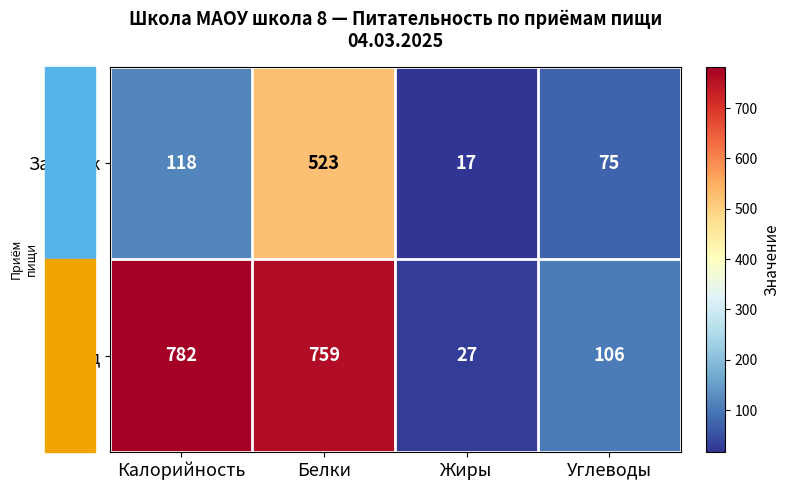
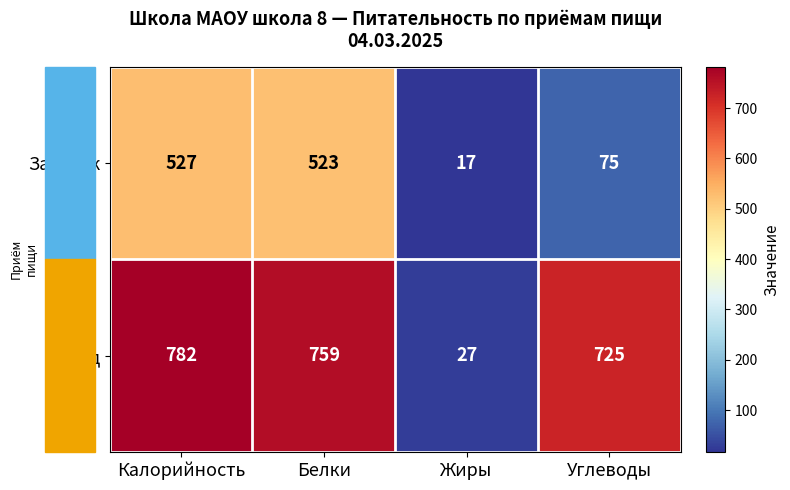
  {
    "Завтрак": {
-     "Калорийность": 118,
+     "Калорийность": 527,
      "Белки": 523,
      "Жиры": 17,
      "Углеводы": 75
    },
    "Обед": {
      "Калорийность": 782,
      "Белки": 759,
      "Жиры": 27,
-     "Углеводы": 106
+     "Углеводы": 725
    }
  }
